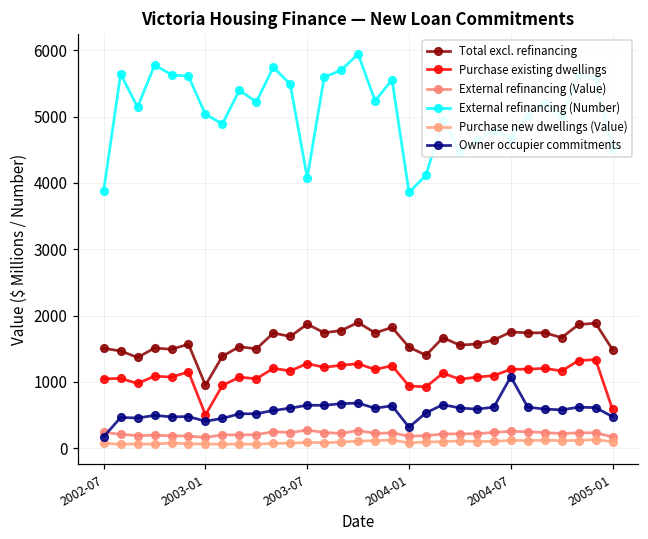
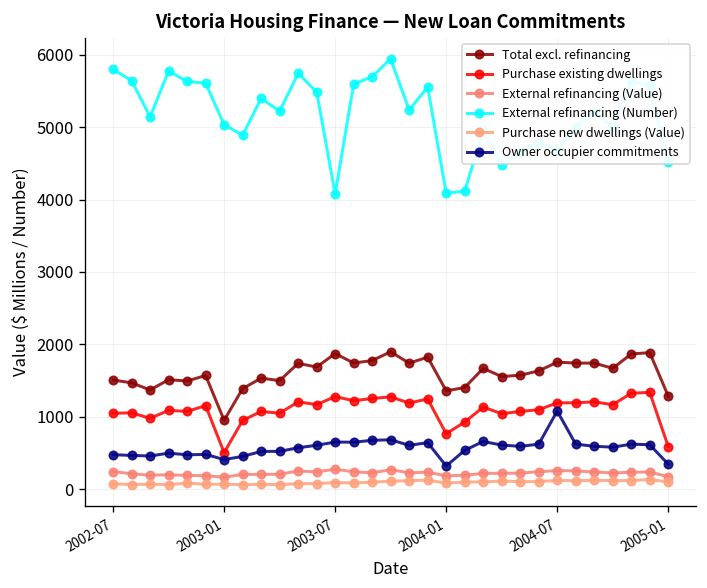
  {
    "Total excl. refinancing": {
      "2002-07": 1500,
      "2003-01": 900,
      "2003-07": 1900,
-     "2004-01": 1500,
+     "2004-01": 1400,
      "2004-07": 1800,
-     "2005-01": 1500
+     "2005-01": 1300
    },
    "Purchase existing dwellings": {
      "2002-07": 1000,
      "2003-01": 500,
      "2003-07": 1300,
-     "2004-01": 900,
+     "2004-01": 800,
      "2004-07": 1200,
      "2005-01": 600
    },
    "External refinancing (Number)": {
-     "2002-07": 3900,
+     "2002-07": 5800,
      "2003-01": 5000,
      "2003-07": 4100,
-     "2004-01": 3900,
+     "2004-01": 4100,
      "2005-01": 4500
    },
    "Owner occupier commitments": {
-     "2002-07": 200,
+     "2002-07": 500,
      "2003-01": 400,
      "2003-07": 600,
      "2004-01": 300,
      "2004-07": 1100,
-     "2005-01": 500
+     "2005-01": 300
    }
  }
